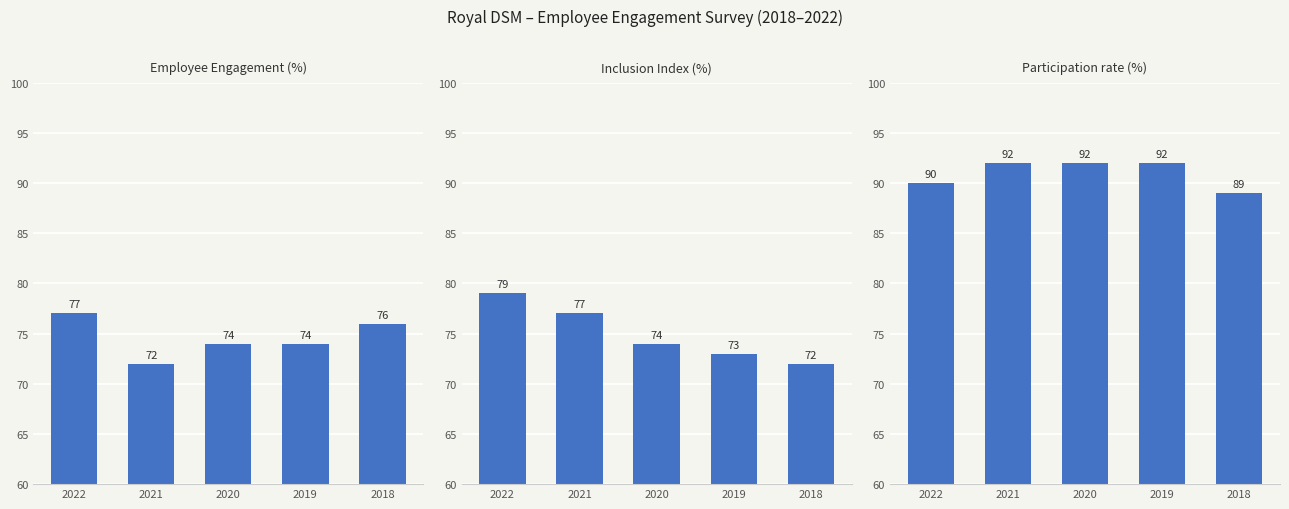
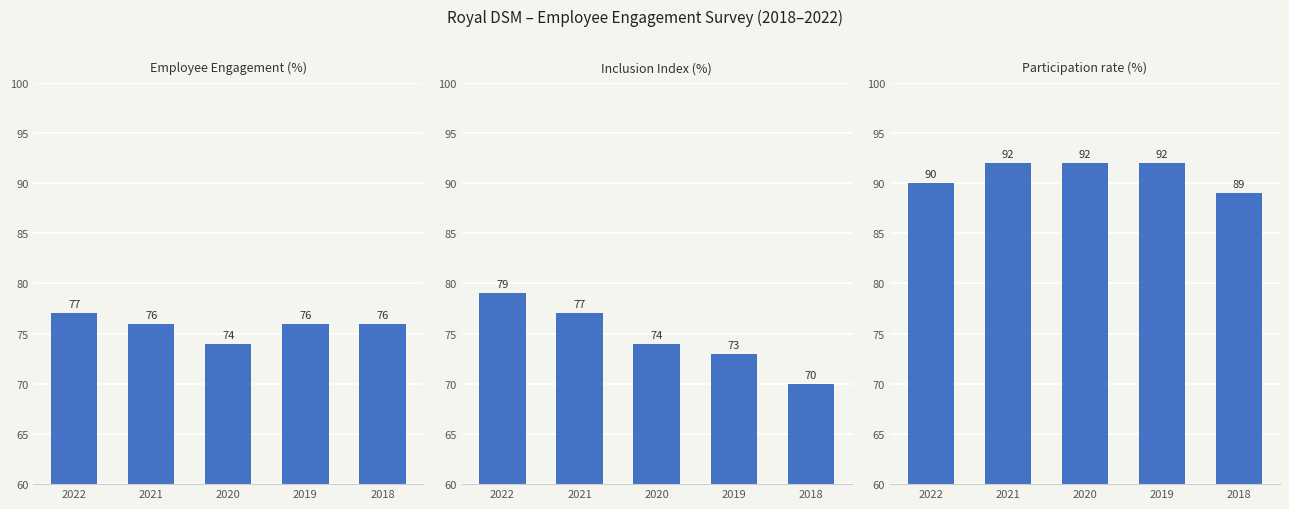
  {
    "Employee Engagement (%)": {
      "2022": 77,
-     "2021": 72,
+     "2021": 76,
      "2020": 74,
-     "2019": 74,
+     "2019": 76,
      "2018": 76
    },
    "Inclusion Index (%)": {
      "2022": 79,
      "2021": 77,
      "2020": 74,
      "2019": 73,
-     "2018": 72
+     "2018": 70
    },
    "Participation rate (%)": {
      "2022": 90,
      "2021": 92,
      "2020": 92,
      "2019": 92,
      "2018": 89
    }
  }
